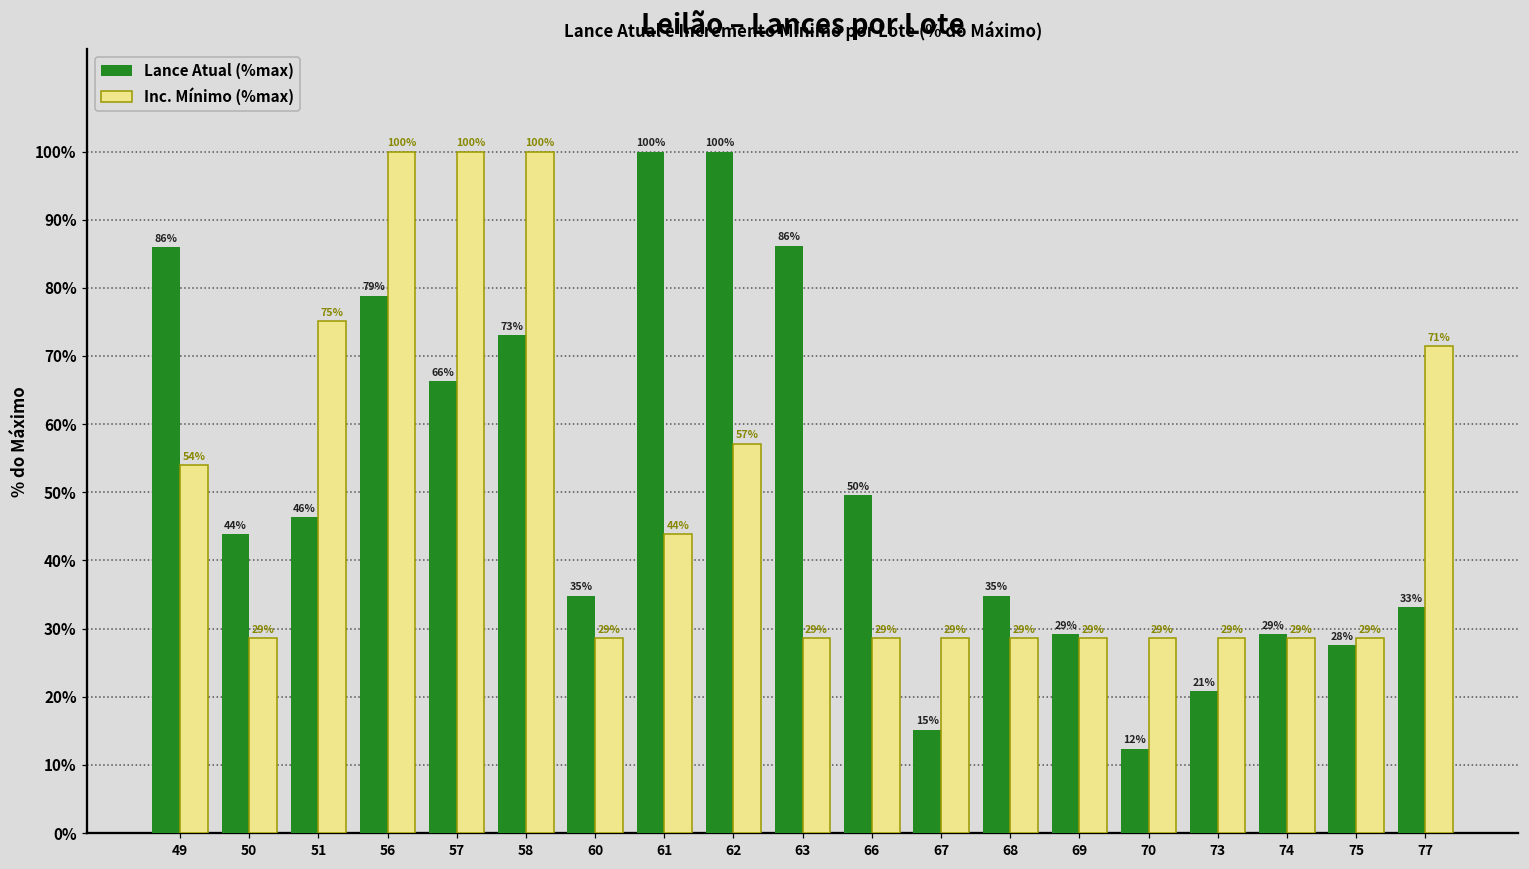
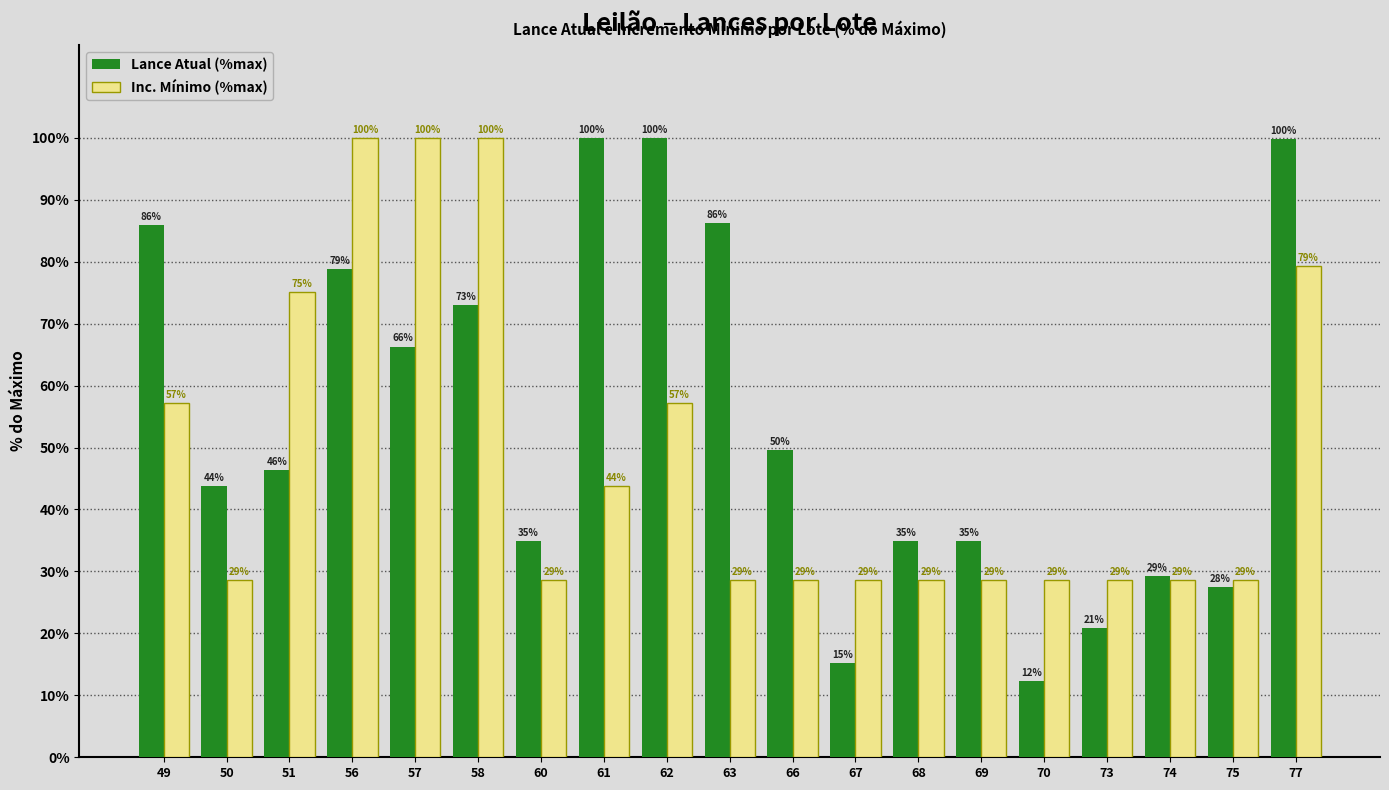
  {
    "Lance Atual (%max)": {
      "49": "86%",
      "50": "44%",
      "51": "46%",
      "56": "79%",
      "57": "66%",
      "58": "73%",
      "60": "35%",
      "61": "100%",
      "62": "100%",
      "63": "86%",
      "66": "50%",
      "67": "15%",
      "68": "35%",
-     "69": "29%",
+     "69": "35%",
      "70": "12%",
      "73": "21%",
      "74": "29%",
      "75": "28%",
-     "77": "33%"
+     "77": "100%"
    },
    "Inc. Mínimo (%max)": {
-     "49": "54%",
+     "49": "57%",
      "50": "29%",
      "51": "75%",
      "56": "100%",
      "57": "100%",
      "58": "100%",
      "60": "29%",
      "61": "44%",
      "62": "57%",
      "63": "29%",
      "66": "29%",
      "67": "29%",
      "68": "29%",
      "69": "29%",
      "70": "29%",
      "73": "29%",
      "74": "29%",
      "75": "29%",
-     "77": "71%"
+     "77": "79%"
    }
  }
